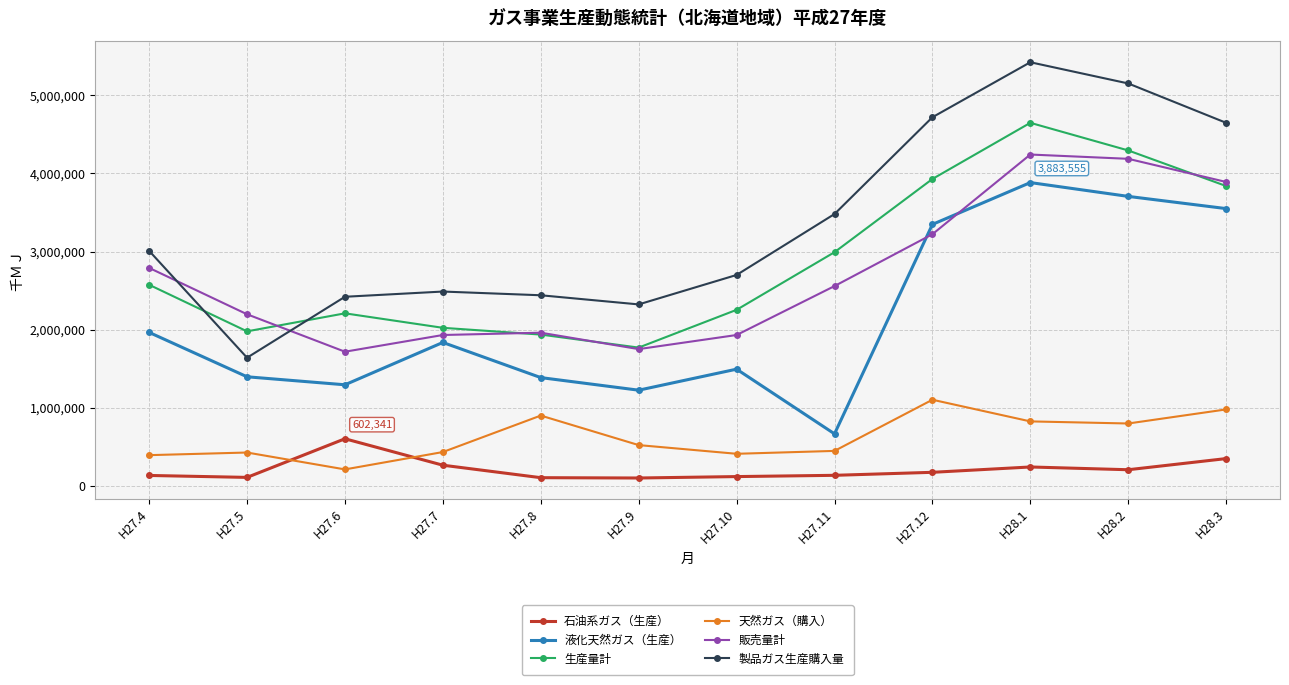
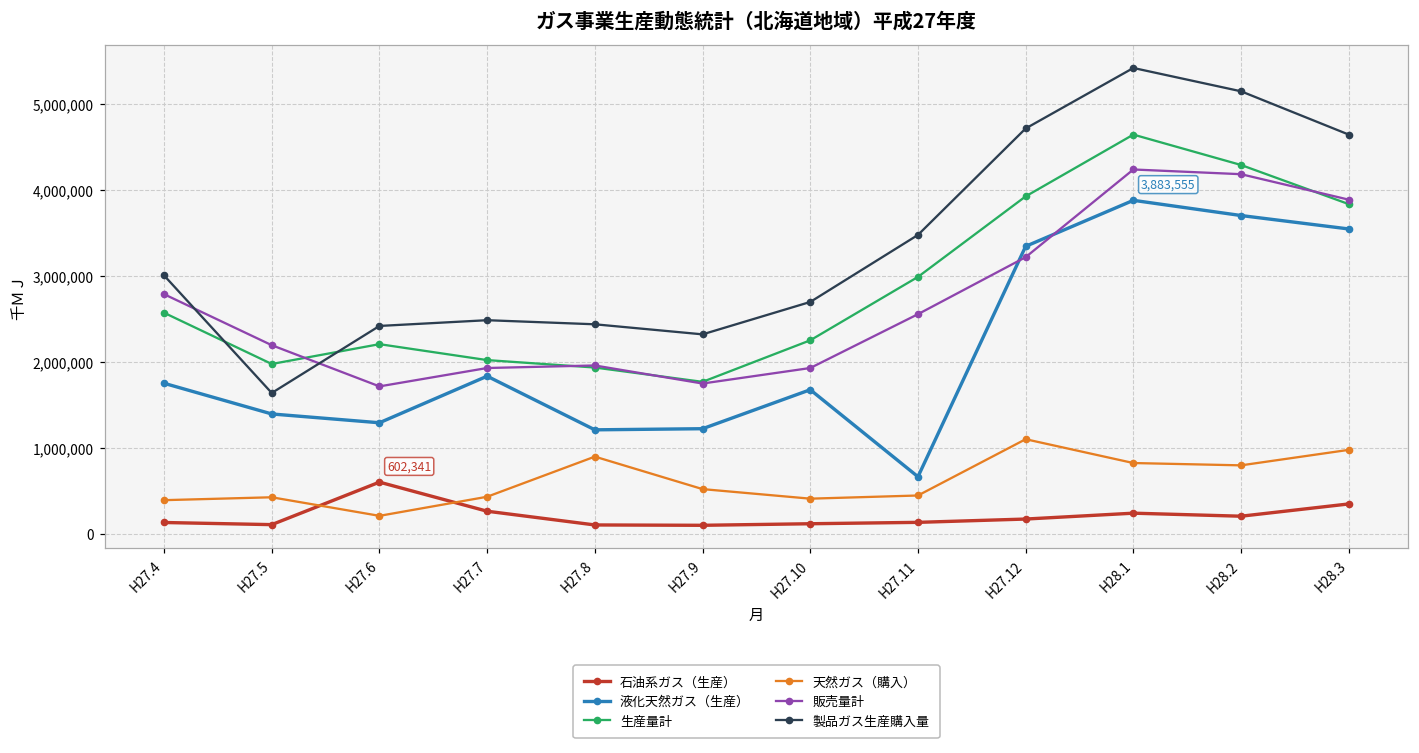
  {
    "石油系ガス（生産）": {
      "H27.4": "100,000",
      "H27.5": "100,000",
      "H27.7": "300,000",
      "H27.8": "100,000",
      "H27.9": "100,000",
      "H27.10": "100,000",
      "H27.11": "100,000",
      "H27.12": "200,000",
      "H28.1": "200,000",
      "H28.2": "200,000",
      "H28.3": "300,000"
    },
    "液化天然ガス（生産）": {
-     "H27.4": "2,000,000",
+     "H27.4": "1,800,000",
      "H27.5": "1,400,000",
      "H27.6": "1,300,000",
      "H27.7": "1,800,000",
-     "H27.8": "1,400,000",
+     "H27.8": "1,200,000",
      "H27.9": "1,200,000",
-     "H27.10": "1,500,000",
+     "H27.10": "1,700,000",
      "H27.11": "700,000",
      "H27.12": "3,300,000",
      "H28.2": "3,700,000",
      "H28.3": "3,600,000"
    },
    "生産量計": {
      "H27.4": "2,600,000",
      "H27.5": "2,000,000",
      "H27.6": "2,200,000",
      "H27.7": "2,000,000",
      "H27.10": "2,300,000",
      "H27.11": "3,000,000",
      "H27.12": "3,900,000",
      "H28.1": "4,600,000",
      "H28.2": "4,300,000",
      "H28.3": "3,800,000"
    },
    "天然ガス（購入）": {
      "H27.4": "400,000",
      "H27.5": "400,000",
      "H27.6": "200,000",
      "H27.7": "400,000",
      "H27.8": "900,000",
      "H27.9": "500,000",
      "H27.10": "400,000",
      "H27.11": "400,000",
      "H27.12": "1,100,000",
      "H28.1": "800,000",
      "H28.2": "800,000",
      "H28.3": "1,000,000"
    },
    "販売量計": {
      "H27.4": "2,800,000",
      "H27.5": "2,200,000",
      "H27.6": "1,700,000",
      "H27.7": "1,900,000",
      "H27.10": "1,900,000",
      "H27.11": "2,600,000",
      "H27.12": "3,200,000",
      "H28.2": "4,200,000",
      "H28.3": "3,900,000"
    },
    "製品ガス生産購入量": {
      "H27.4": "3,000,000",
      "H27.5": "1,600,000",
      "H27.6": "2,400,000",
      "H27.7": "2,500,000",
      "H27.8": "2,400,000",
      "H27.9": "2,300,000",
      "H27.10": "2,700,000",
      "H27.11": "3,500,000",
      "H27.12": "4,700,000",
      "H28.1": "5,400,000",
      "H28.2": "5,200,000",
      "H28.3": "4,600,000"
    }
  }
